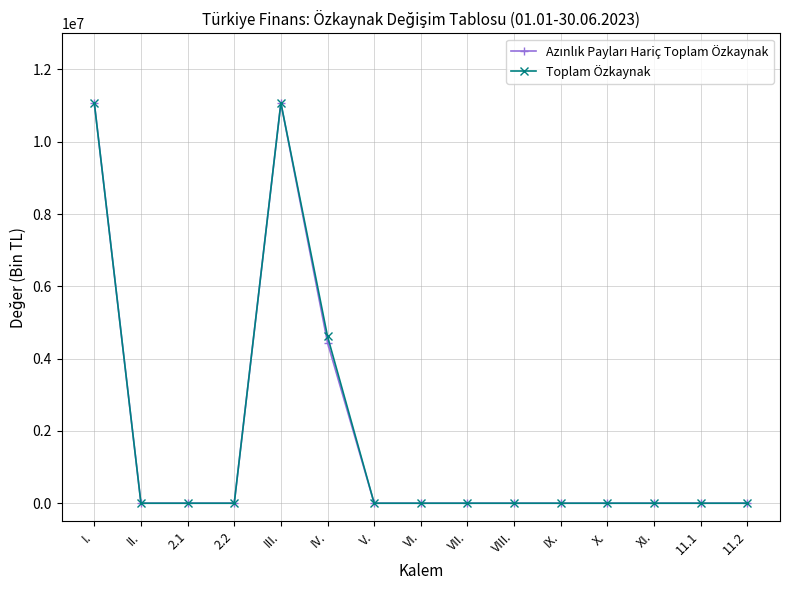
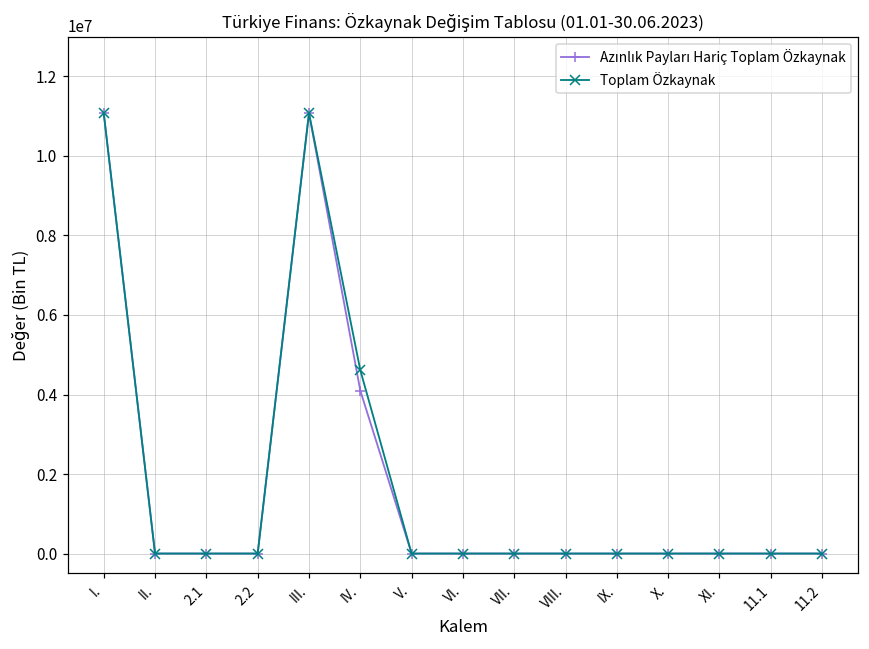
  {
    "Azınlık Payları Hariç Toplam Özkaynak": {
-     "IV.": 4400000
+     "IV.": 4100000
    },
    "Toplam Özkaynak": {
      "IV.": 4600000
    }
  }
